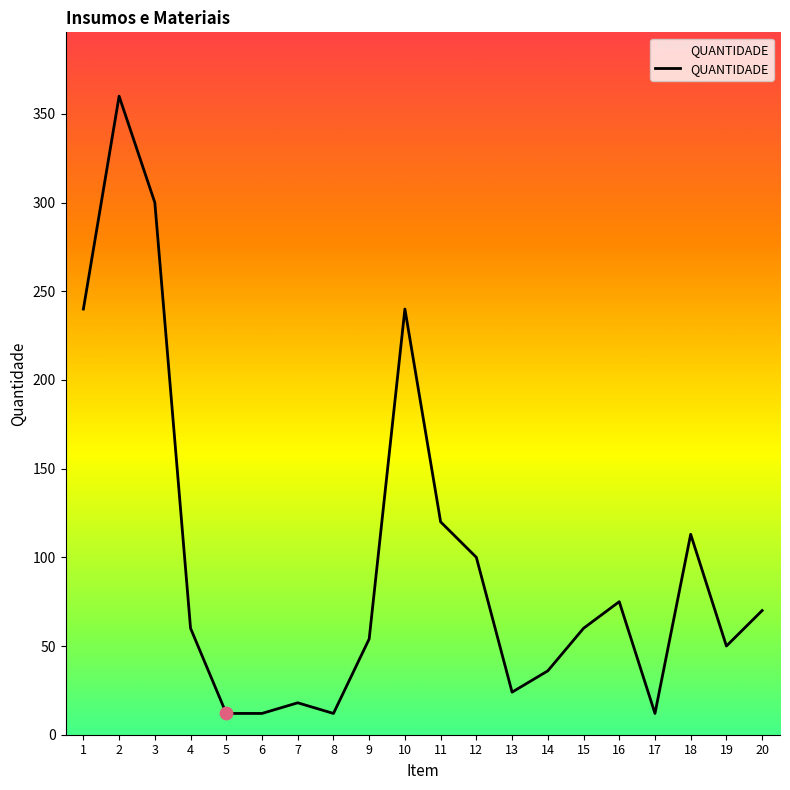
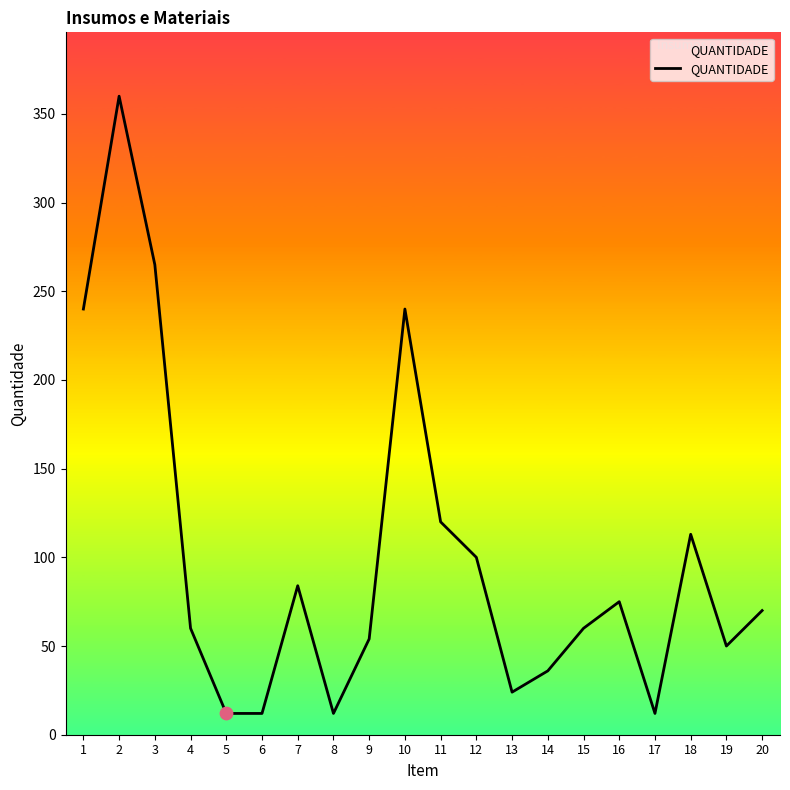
  {
    "QUANTIDADE": {
      "1": 240,
      "2": 360,
-     "3": 300,
+     "3": 265,
      "4": 60,
      "6": 12,
-     "7": 18,
+     "7": 84,
      "8": 12,
      "9": 54,
      "10": 240,
      "11": 120,
      "12": 100,
      "13": 24,
      "14": 36,
      "15": 60,
      "16": 75,
      "17": 12,
      "18": 113,
      "19": 50,
      "20": 70
    }
  }
